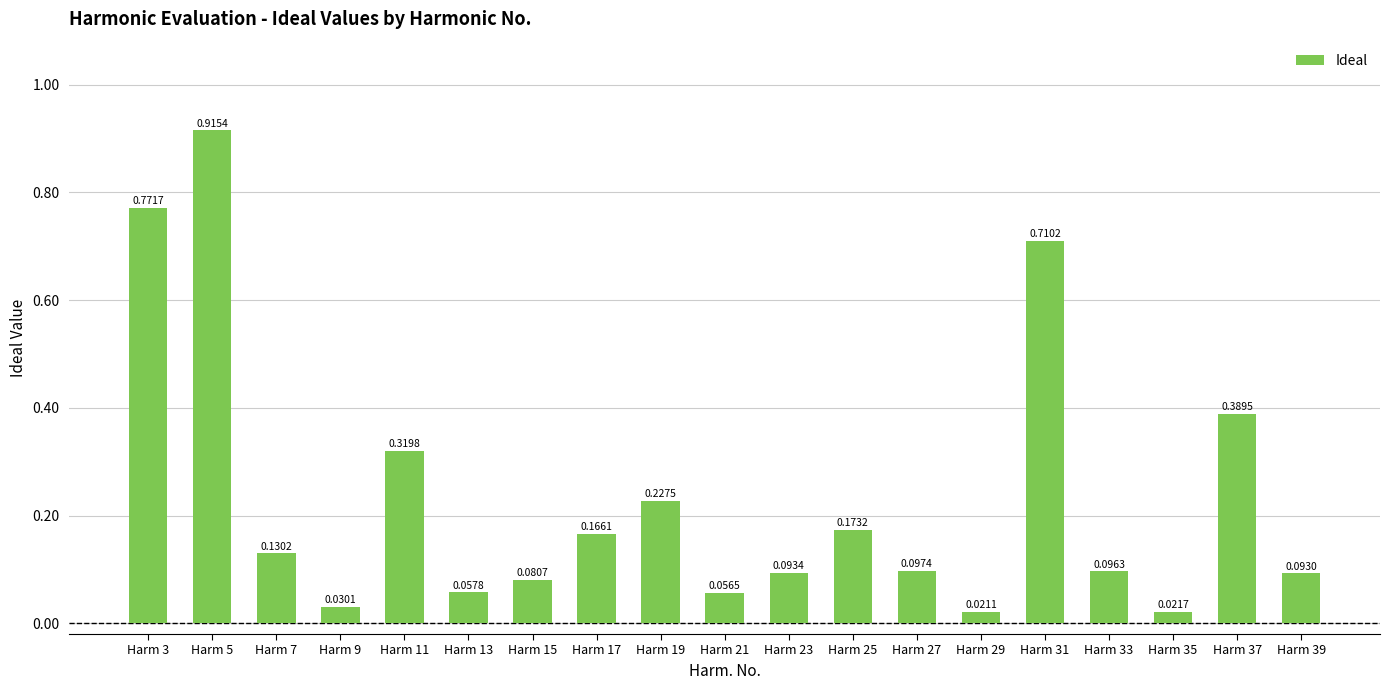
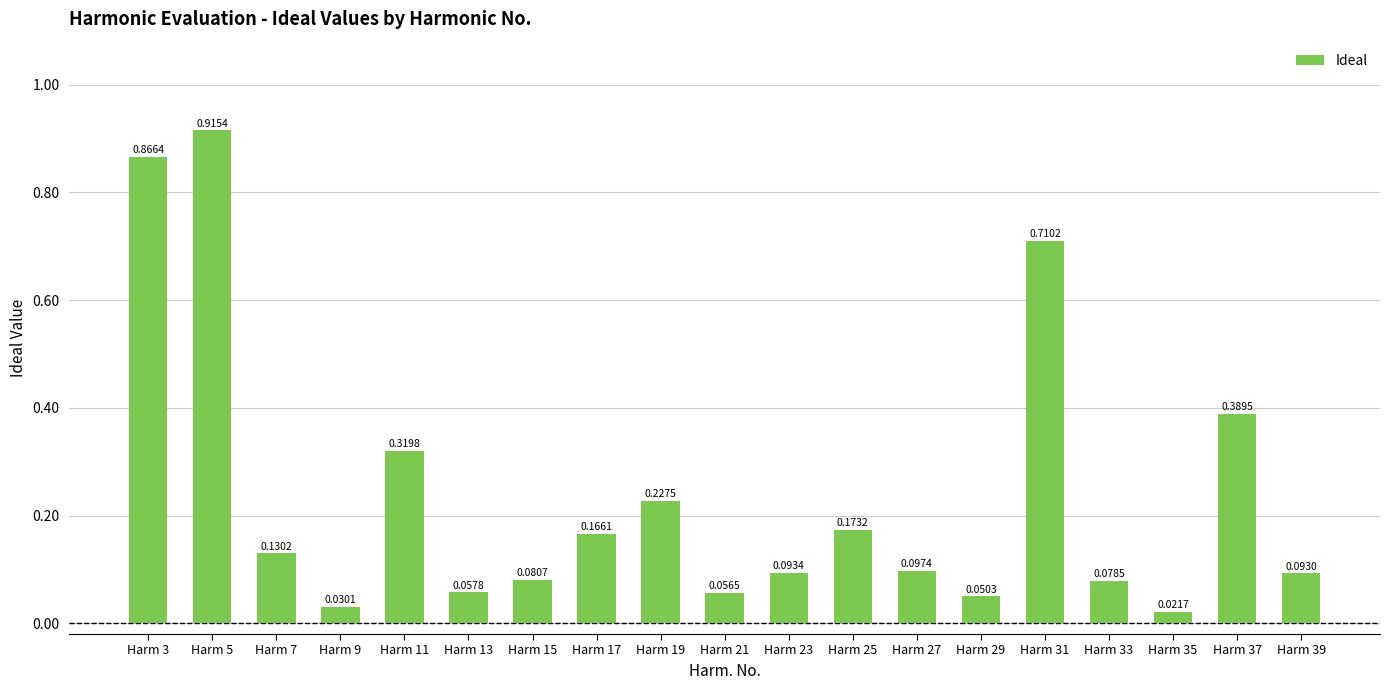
  {
-   "Harm 3": 0.7717,
+   "Harm 3": 0.8664,
    "Harm 5": 0.9154,
    "Harm 7": 0.1302,
    "Harm 9": 0.0301,
    "Harm 11": 0.3198,
    "Harm 13": 0.0578,
    "Harm 15": 0.0807,
    "Harm 17": 0.1661,
    "Harm 19": 0.2275,
    "Harm 21": 0.0565,
    "Harm 23": 0.0934,
    "Harm 25": 0.1732,
    "Harm 27": 0.0974,
-   "Harm 29": 0.0211,
+   "Harm 29": 0.0503,
    "Harm 31": 0.7102,
-   "Harm 33": 0.0963,
+   "Harm 33": 0.0785,
    "Harm 35": 0.0217,
    "Harm 37": 0.3895,
    "Harm 39": 0.0930
  }
